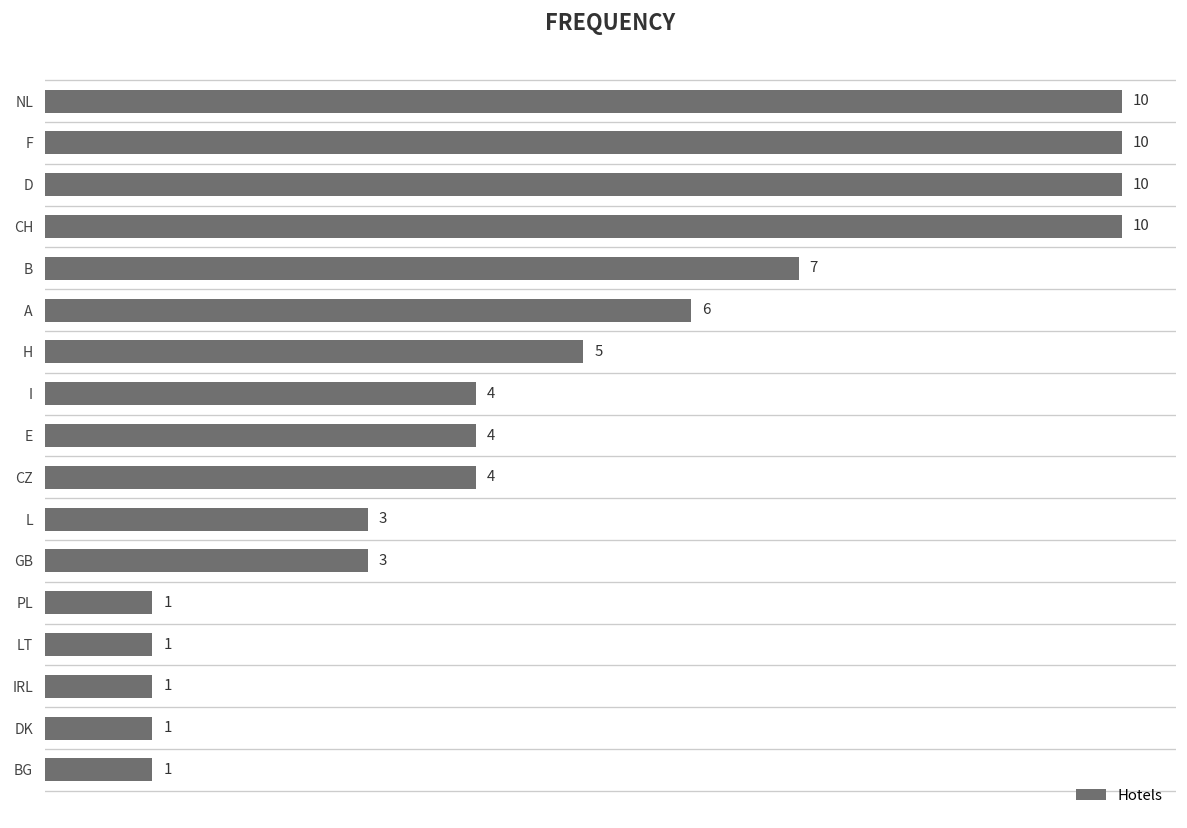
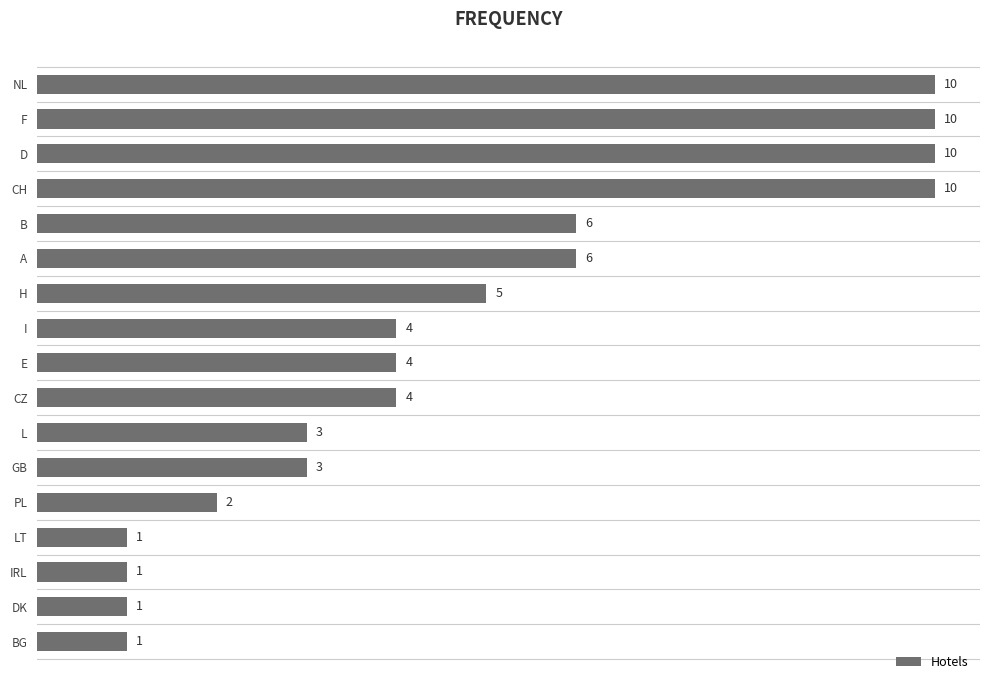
  {
    "NL": 10,
    "F": 10,
    "D": 10,
    "CH": 10,
-   "B": 7,
+   "B": 6,
    "A": 6,
    "H": 5,
    "I": 4,
    "E": 4,
    "CZ": 4,
    "L": 3,
    "GB": 3,
-   "PL": 1,
+   "PL": 2,
    "LT": 1,
    "IRL": 1,
    "DK": 1,
    "BG": 1
  }
